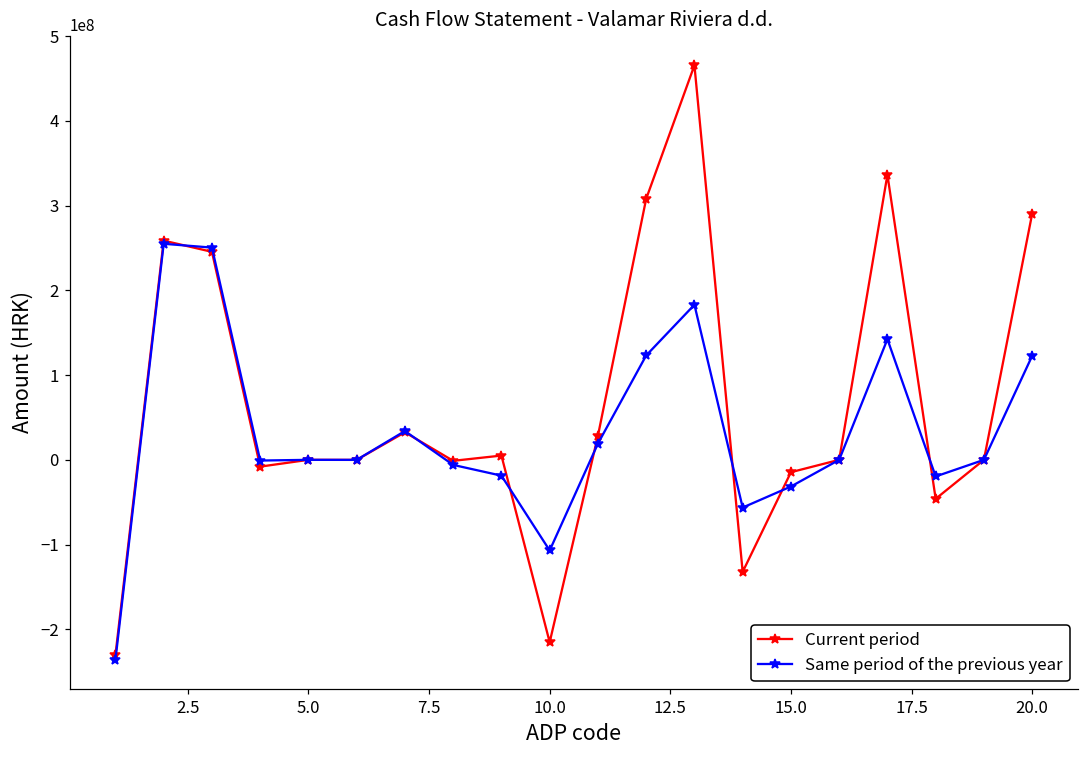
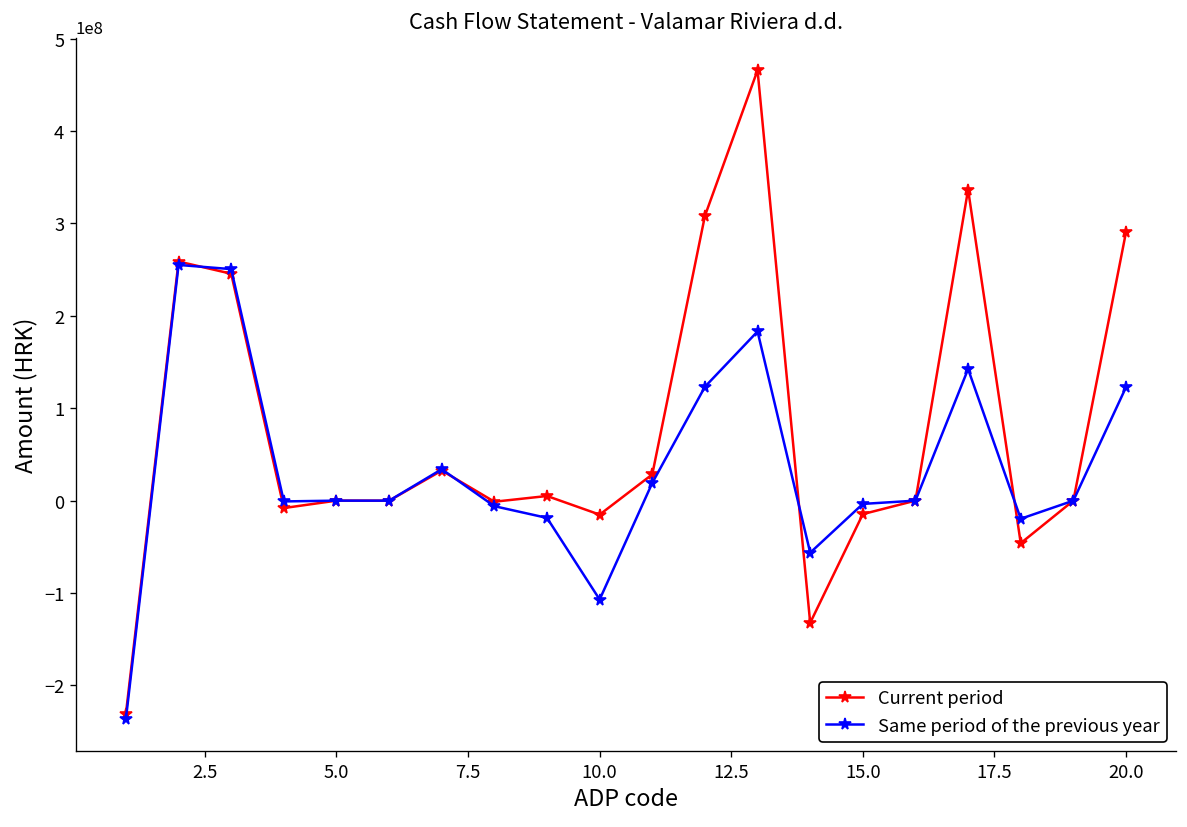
  {
    "Current period": {
-     "10.0": -220000000,
+     "10.0": -20000000,
      "15.0": -10000000,
      "20.0": 290000000
    },
    "Same period of the previous year": {
      "10.0": -110000000,
-     "15.0": -30000000,
+     "15.0": 0,
      "20.0": 120000000
    }
  }
